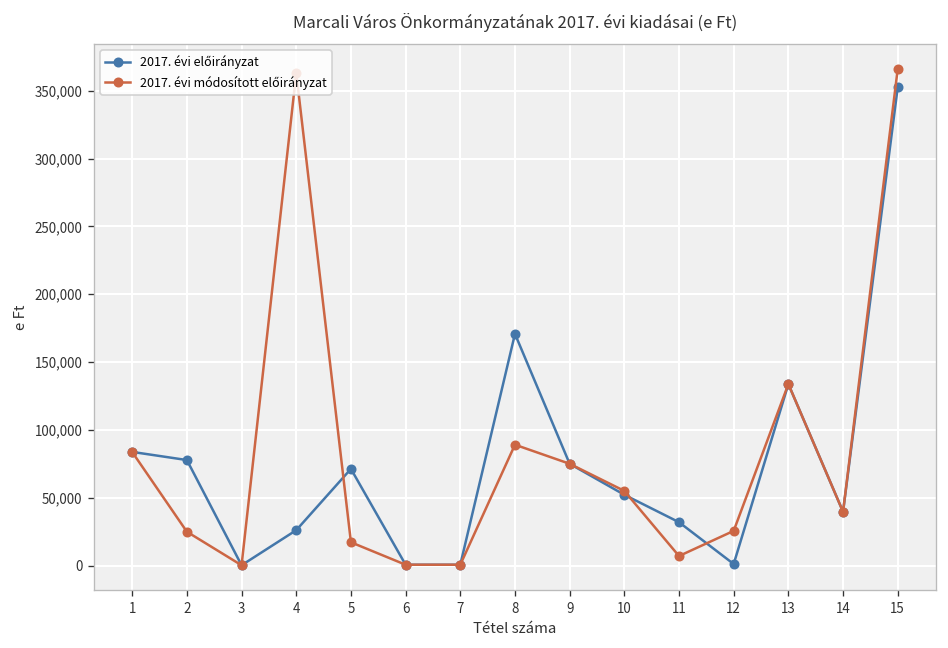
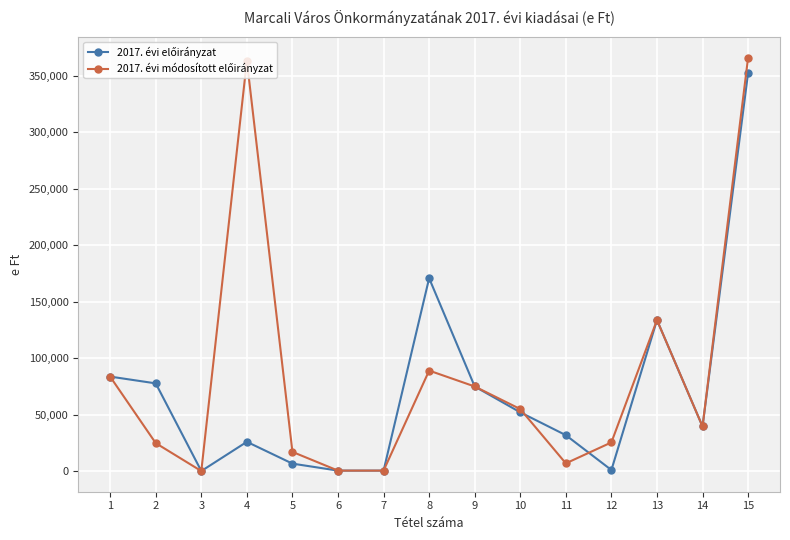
  {
    "2017. évi előirányzat": {
      "2": "78,000",
      "4": "26,000",
-     "5": "71,000",
+     "5": "7,000",
      "8": "171,000",
      "10": "52,000",
      "11": "32,000",
      "12": "1,000",
      "15": "353,000"
    },
    "2017. évi módosított előirányzat": {
      "2": "25,000",
      "5": "17,000",
      "8": "89,000",
      "10": "55,000",
      "11": "7,000",
      "12": "26,000",
      "15": "366,000"
    }
  }
